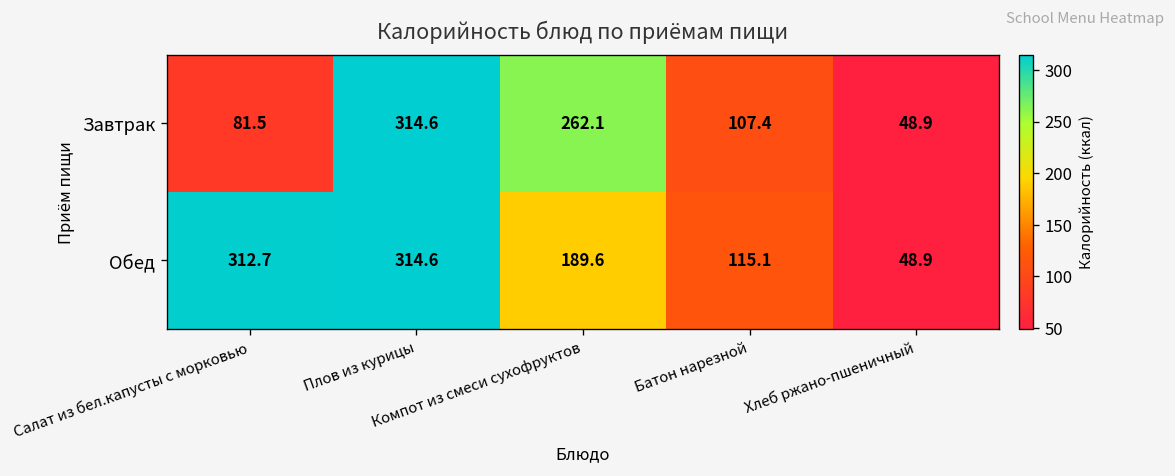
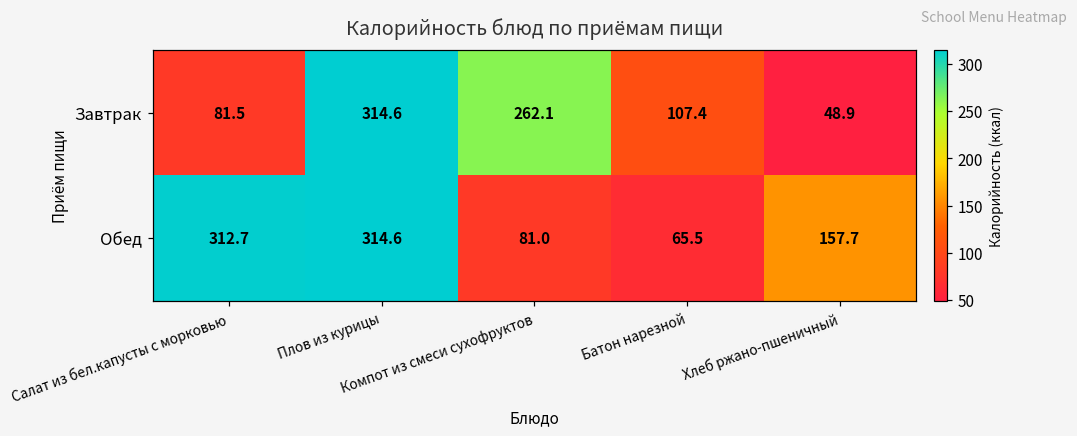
  {
    "Завтрак": {
      "Салат из бел.капусты с морковью": 81.5,
      "Плов из курицы": 314.6,
      "Компот из смеси сухофруктов": 262.1,
      "Батон нарезной": 107.4,
      "Хлеб ржано-пшеничный": 48.9
    },
    "Обед": {
      "Салат из бел.капусты с морковью": 312.7,
      "Плов из курицы": 314.6,
-     "Компот из смеси сухофруктов": 189.6,
-     "Батон нарезной": 115.1,
-     "Хлеб ржано-пшеничный": 48.9
+     "Компот из смеси сухофруктов": 81.0,
+     "Батон нарезной": 65.5,
+     "Хлеб ржано-пшеничный": 157.7
    }
  }
